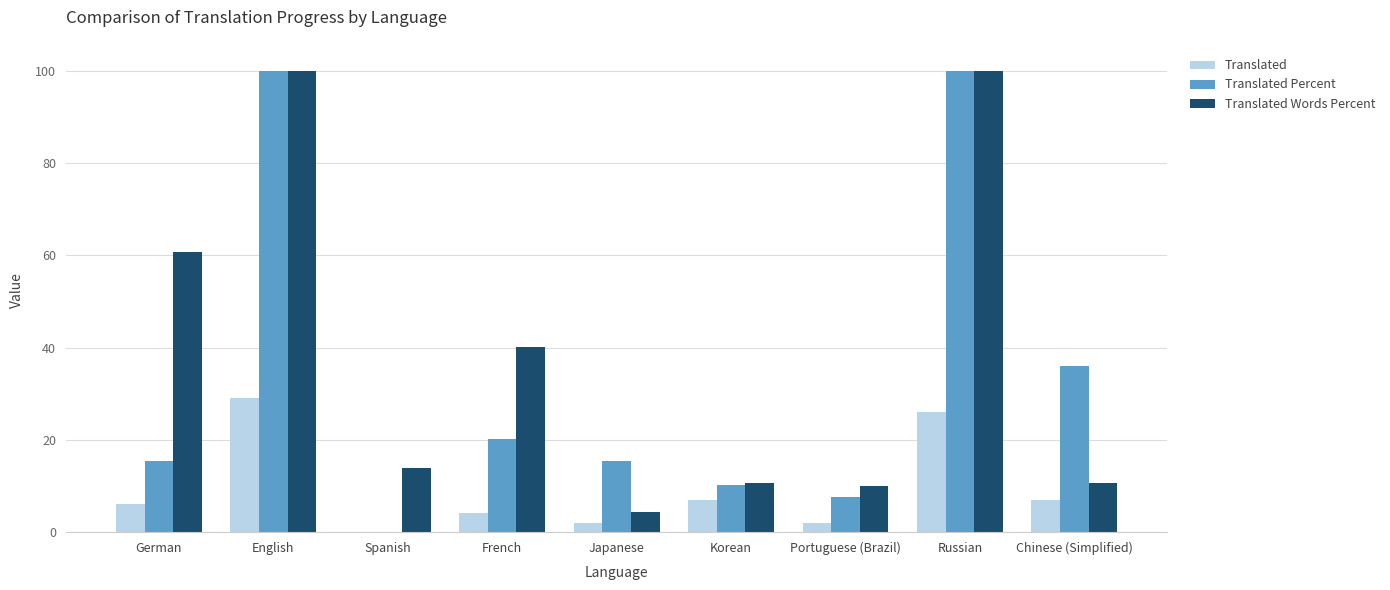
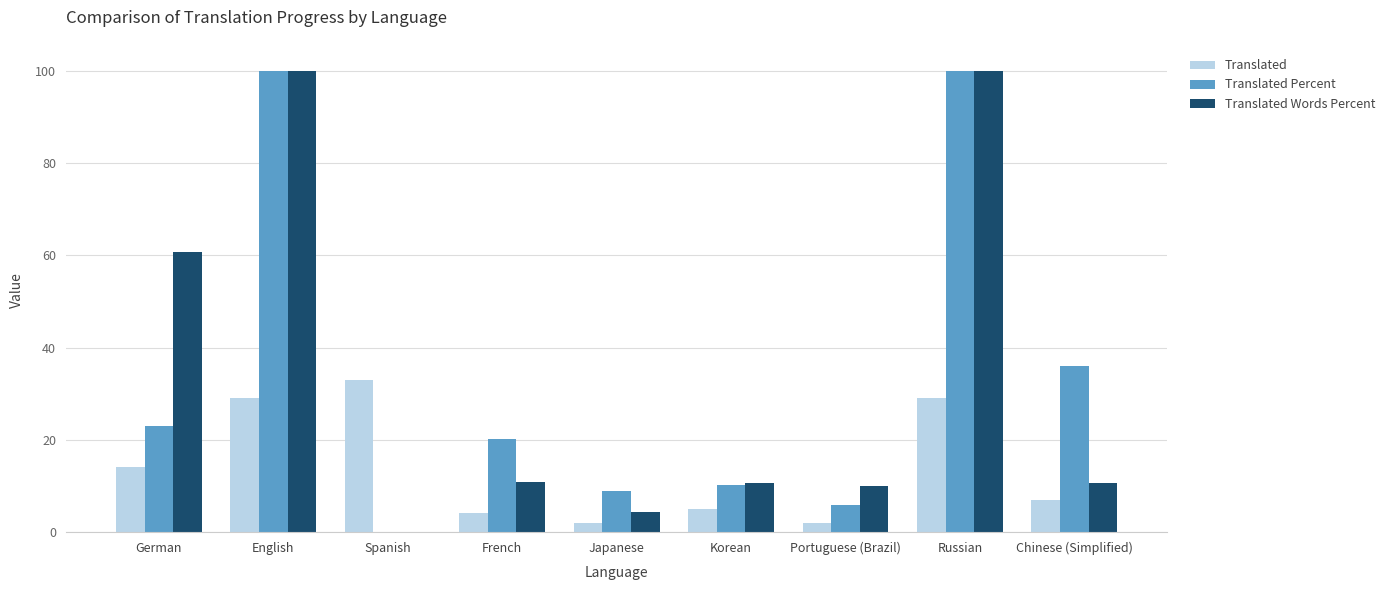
  {
    "Translated": {
-     "German": 6,
+     "German": 14,
      "English": 29,
-     "Spanish": 0,
+     "Spanish": 33,
      "French": 4,
      "Japanese": 2,
-     "Korean": 7,
+     "Korean": 5,
      "Portuguese (Brazil)": 2,
-     "Russian": 26,
+     "Russian": 29,
      "Chinese (Simplified)": 7
    },
    "Translated Percent": {
-     "German": 15,
+     "German": 23,
      "English": 100,
      "Spanish": 0,
      "French": 20,
-     "Japanese": 15,
+     "Japanese": 9,
      "Korean": 10,
-     "Portuguese (Brazil)": 8,
+     "Portuguese (Brazil)": 6,
      "Russian": 100,
      "Chinese (Simplified)": 36
    },
    "Translated Words Percent": {
      "German": 61,
      "English": 100,
-     "Spanish": 14,
-     "French": 40,
+     "Spanish": 0,
+     "French": 11,
      "Japanese": 4,
      "Korean": 11,
      "Portuguese (Brazil)": 10,
      "Russian": 100,
      "Chinese (Simplified)": 11
    }
  }
